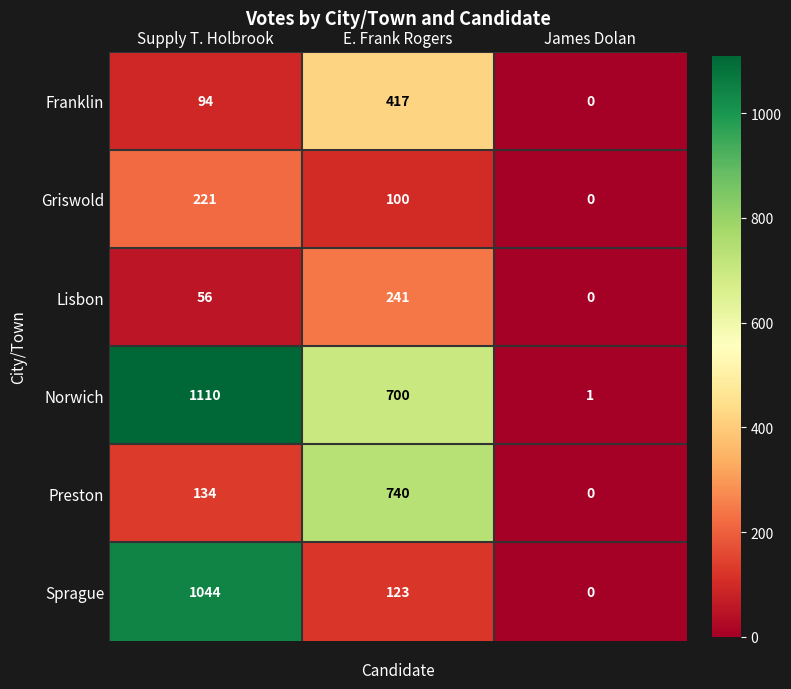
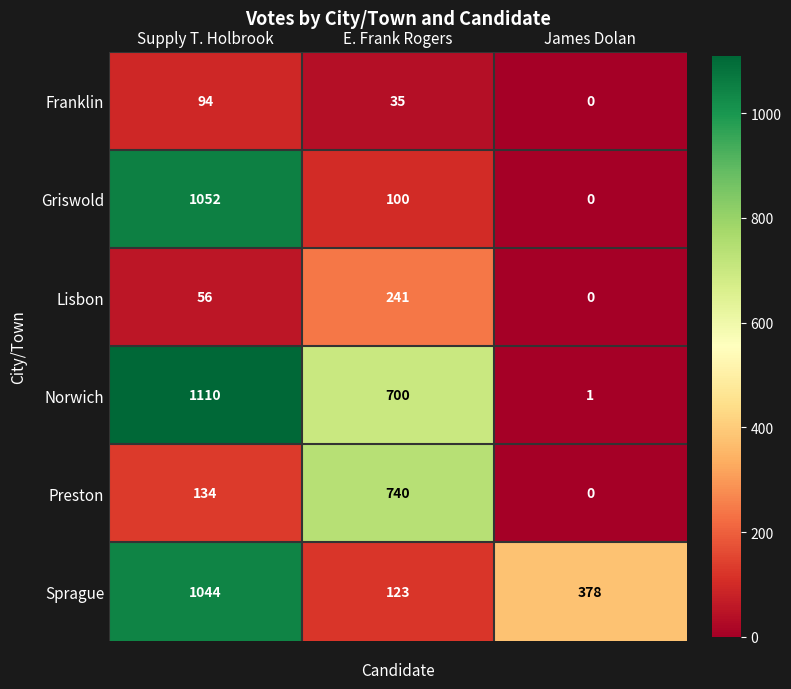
  {
    "Franklin": {
      "Supply T. Holbrook": 94,
-     "E. Frank Rogers": 417,
+     "E. Frank Rogers": 35,
      "James Dolan": 0
    },
    "Griswold": {
-     "Supply T. Holbrook": 221,
+     "Supply T. Holbrook": 1052,
      "E. Frank Rogers": 100,
      "James Dolan": 0
    },
    "Lisbon": {
      "Supply T. Holbrook": 56,
      "E. Frank Rogers": 241,
      "James Dolan": 0
    },
    "Norwich": {
      "Supply T. Holbrook": 1110,
      "E. Frank Rogers": 700,
      "James Dolan": 1
    },
    "Preston": {
      "Supply T. Holbrook": 134,
      "E. Frank Rogers": 740,
      "James Dolan": 0
    },
    "Sprague": {
      "Supply T. Holbrook": 1044,
      "E. Frank Rogers": 123,
-     "James Dolan": 0
+     "James Dolan": 378
    }
  }
